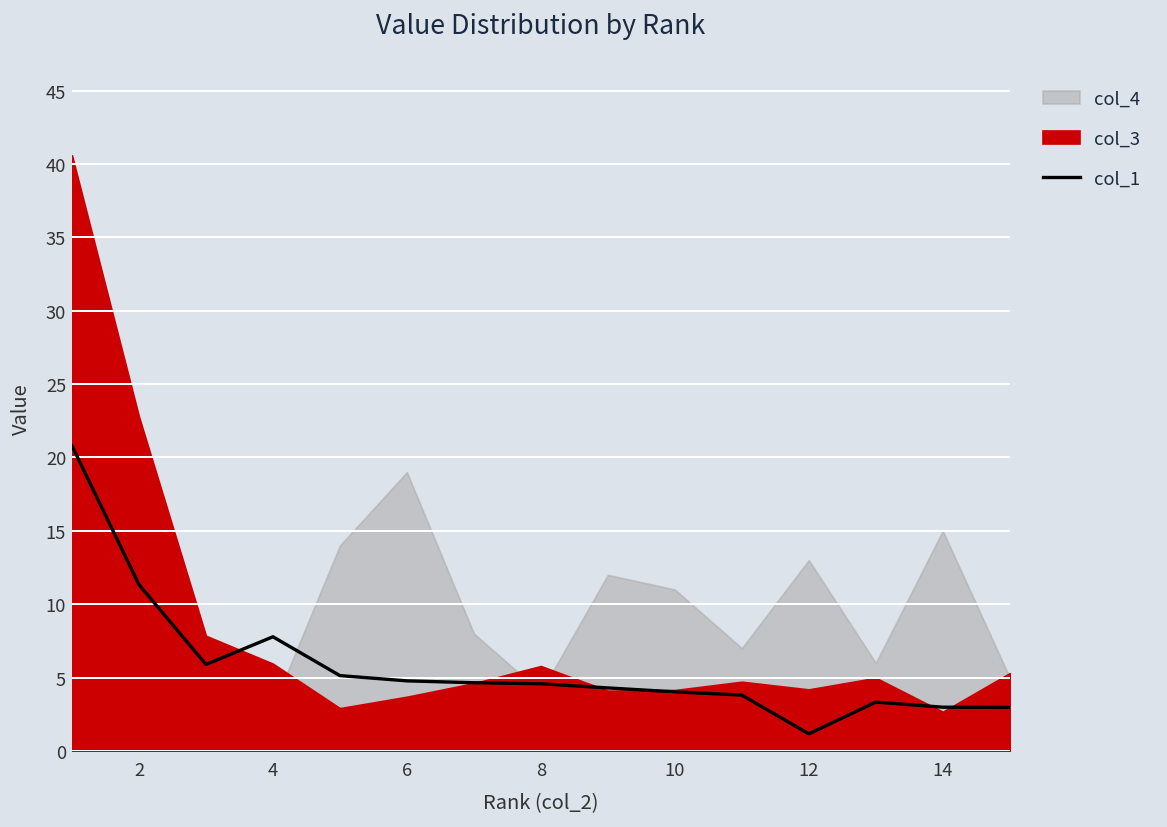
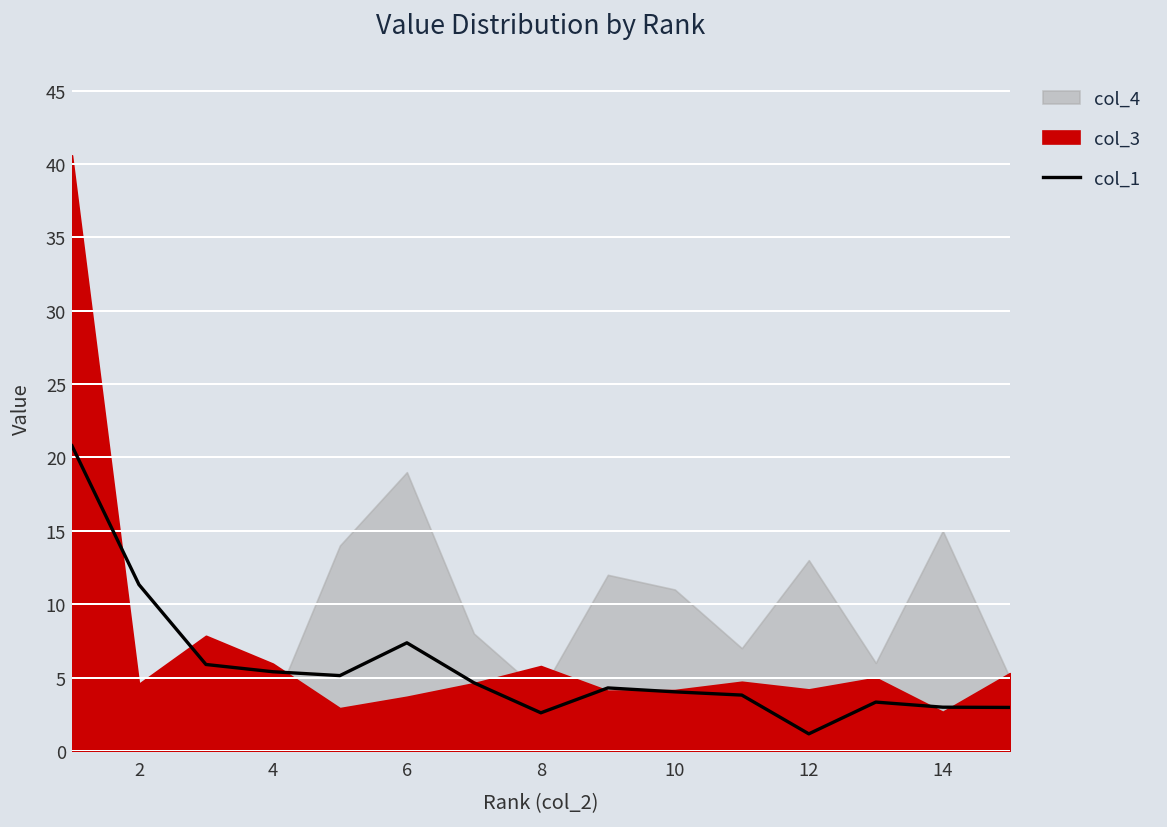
  {
    "col_1": {
      "2": 11.3,
-     "4": 7.8,
-     "6": 4.8,
-     "8": 4.6,
+     "4": 5.4,
+     "6": 7.4,
+     "8": 2.6,
      "12": 1.2,
      "14": 3.0
    },
    "col_4": {
      "6": 19.0,
      "10": 11.0,
      "12": 13.0,
      "14": 15.0
    },
    "col_3": {
-     "2": 22.8,
+     "2": 4.6,
      "4": 5.9,
      "6": 3.7,
      "8": 5.8,
      "12": 4.2,
      "14": 2.7
    }
  }
